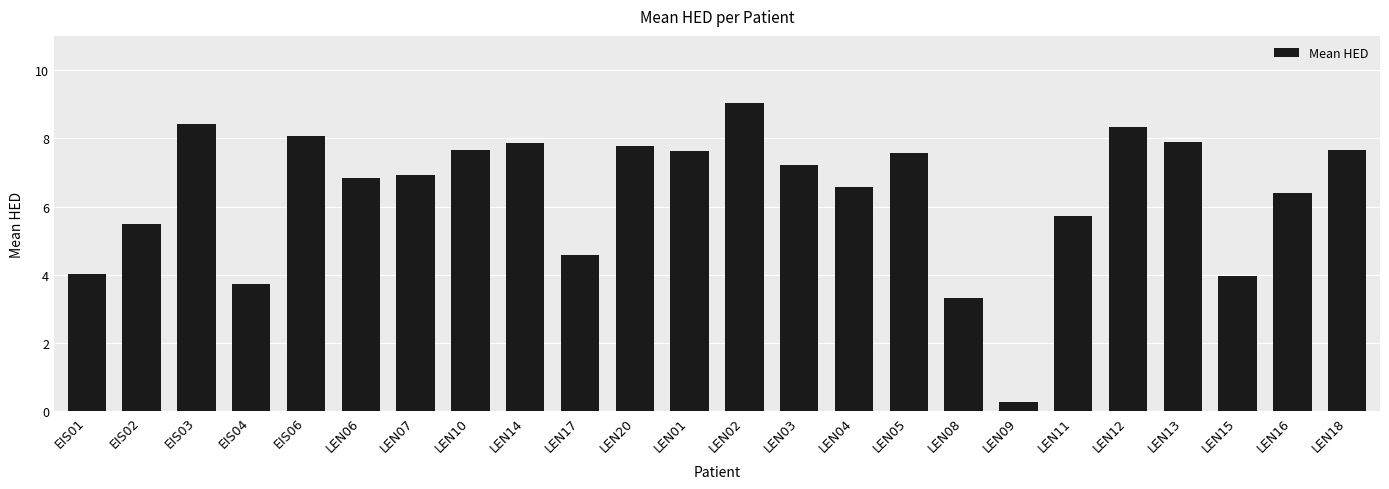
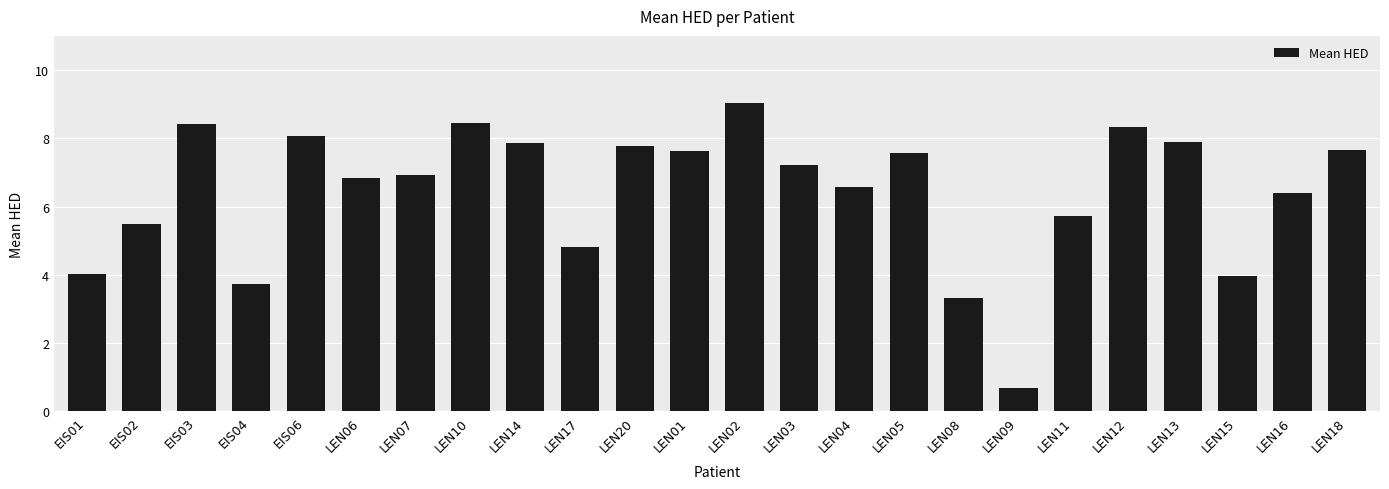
  {
    "EIS01": 4.0,
    "EIS02": 5.5,
    "EIS03": 8.4,
    "EIS04": 3.7,
    "EIS06": 8.1,
    "LEN06": 6.8,
    "LEN07": 6.9,
-   "LEN10": 7.6,
+   "LEN10": 8.4,
    "LEN14": 7.9,
-   "LEN17": 4.6,
+   "LEN17": 4.8,
    "LEN20": 7.8,
    "LEN01": 7.6,
    "LEN02": 9.0,
    "LEN03": 7.2,
    "LEN04": 6.6,
    "LEN05": 7.6,
    "LEN08": 3.3,
-   "LEN09": 0.3,
+   "LEN09": 0.7,
    "LEN11": 5.7,
    "LEN12": 8.3,
    "LEN13": 7.9,
    "LEN15": 4.0,
    "LEN16": 6.4,
    "LEN18": 7.6
  }
